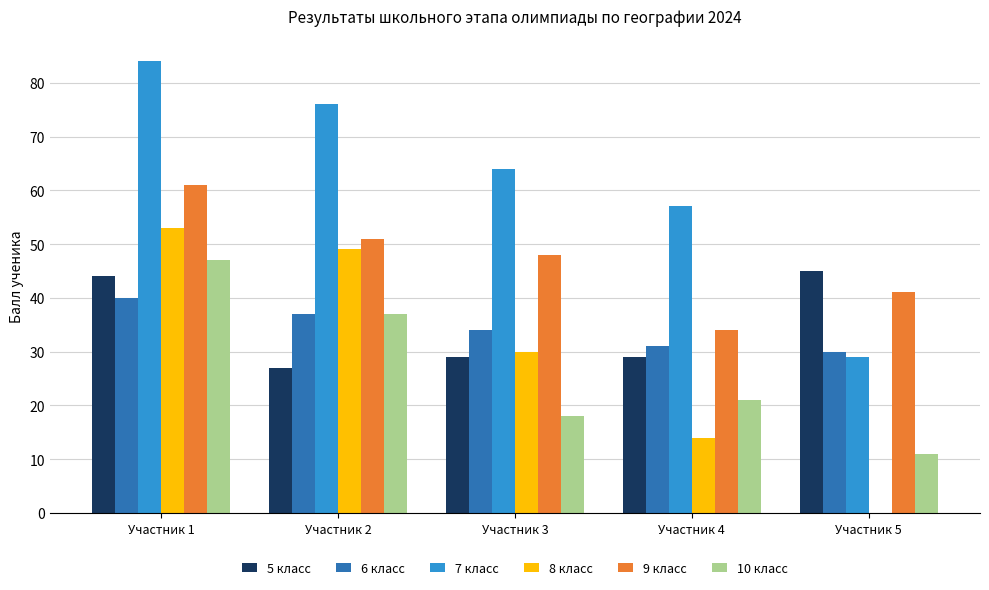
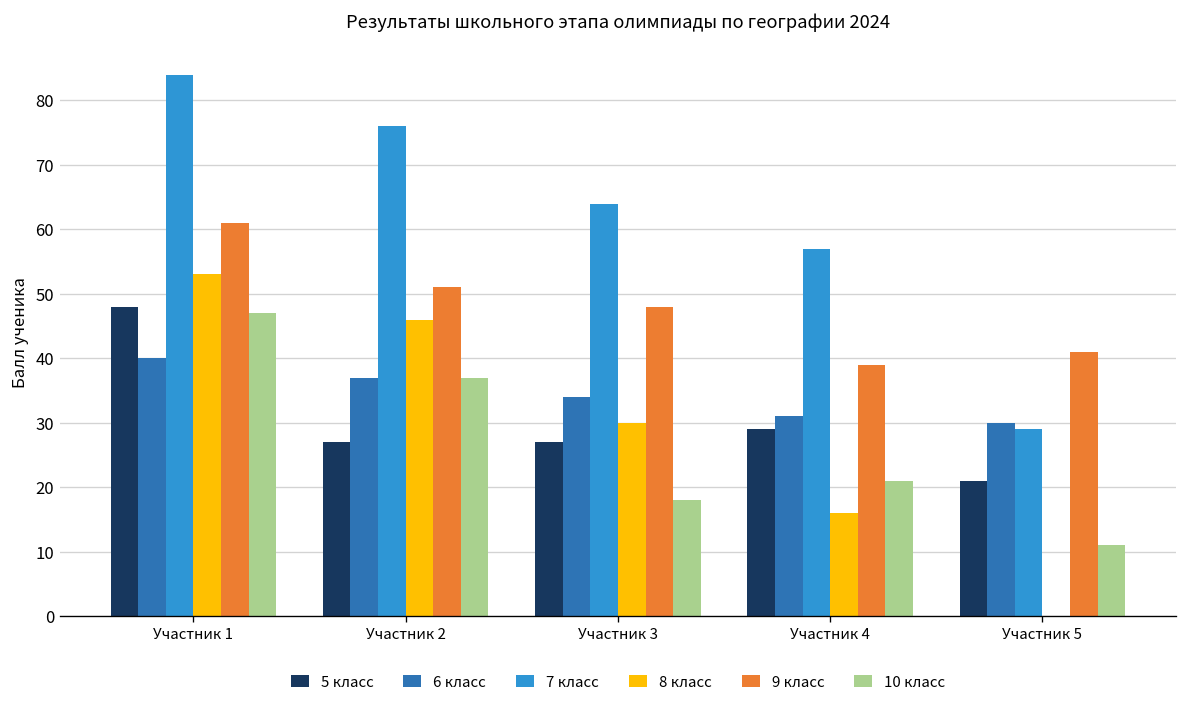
  {
    "5 класс": {
-     "Участник 1": 44,
+     "Участник 1": 48,
      "Участник 2": 27,
-     "Участник 3": 29,
+     "Участник 3": 27,
      "Участник 4": 29,
-     "Участник 5": 45
+     "Участник 5": 21
    },
    "8 класс": {
      "Участник 1": 53,
-     "Участник 2": 49,
+     "Участник 2": 46,
      "Участник 3": 30,
-     "Участник 4": 14,
+     "Участник 4": 16,
      "Участник 5": 0
    },
    "9 класс": {
      "Участник 1": 61,
      "Участник 2": 51,
      "Участник 3": 48,
-     "Участник 4": 34,
+     "Участник 4": 39,
      "Участник 5": 41
    },
    "10 класс": {
      "Участник 1": 47,
      "Участник 2": 37,
      "Участник 3": 18,
      "Участник 4": 21,
      "Участник 5": 11
    }
  }
